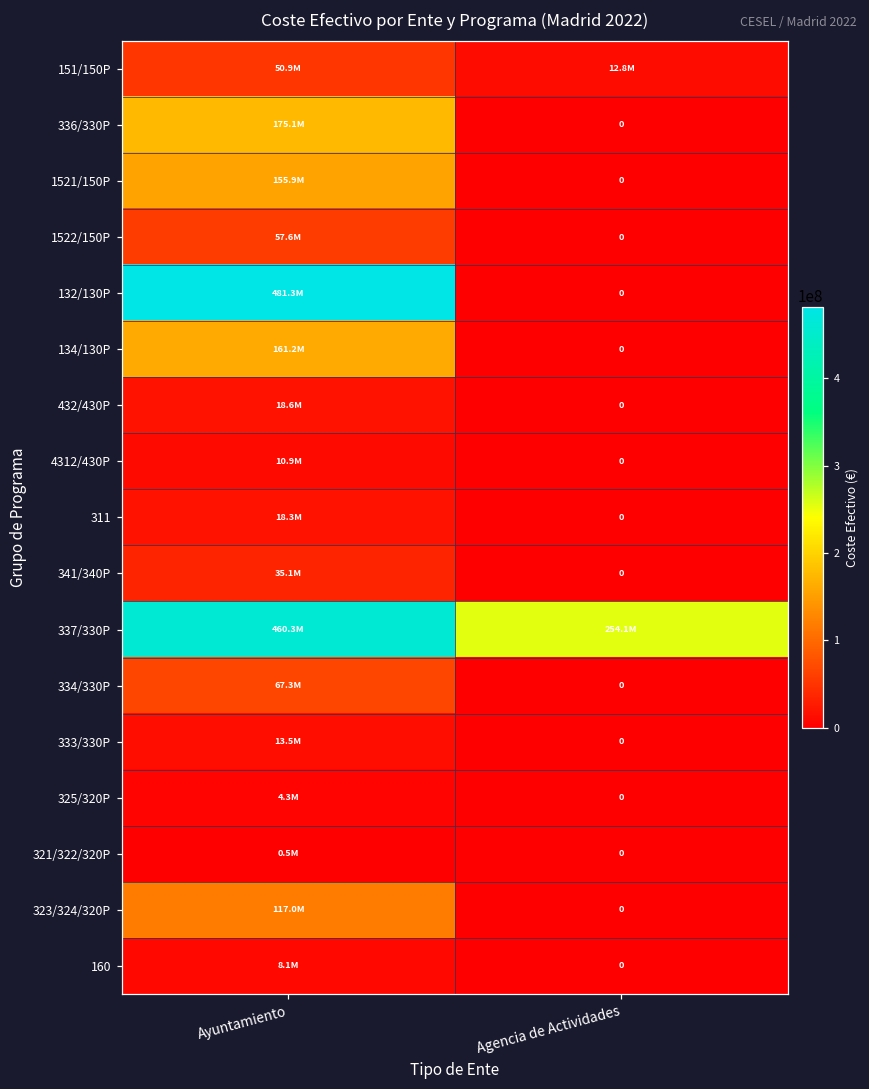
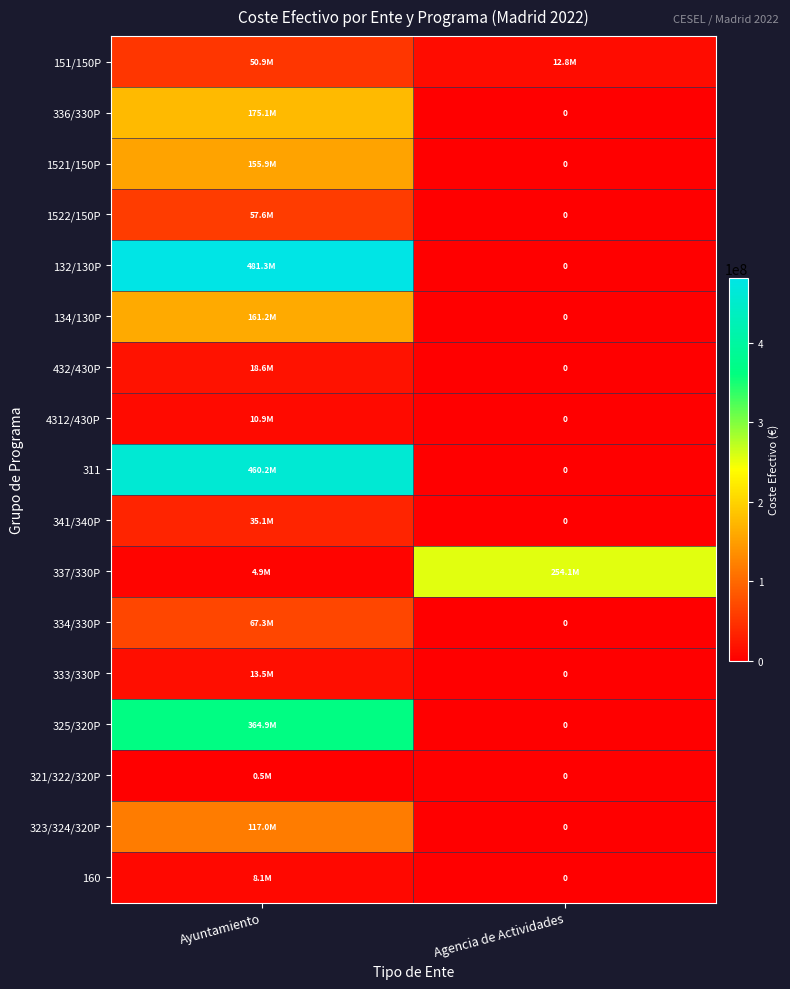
  {
    "151/150P": {
      "Ayuntamiento": "50.9M",
      "Agencia de Actividades": "12.8M"
    },
    "336/330P": {
      "Ayuntamiento": "175.1M",
      "Agencia de Actividades": "0"
    },
    "1521/150P": {
      "Ayuntamiento": "155.9M",
      "Agencia de Actividades": "0"
    },
    "1522/150P": {
      "Ayuntamiento": "57.6M",
      "Agencia de Actividades": "0"
    },
    "132/130P": {
      "Ayuntamiento": "481.3M",
      "Agencia de Actividades": "0"
    },
    "134/130P": {
      "Ayuntamiento": "161.2M",
      "Agencia de Actividades": "0"
    },
    "432/430P": {
      "Ayuntamiento": "18.6M",
      "Agencia de Actividades": "0"
    },
    "4312/430P": {
      "Ayuntamiento": "10.9M",
      "Agencia de Actividades": "0"
    },
    "311": {
-     "Ayuntamiento": "18.3M",
+     "Ayuntamiento": "460.2M",
      "Agencia de Actividades": "0"
    },
    "341/340P": {
      "Ayuntamiento": "35.1M",
      "Agencia de Actividades": "0"
    },
    "337/330P": {
-     "Ayuntamiento": "460.3M",
+     "Ayuntamiento": "4.9M",
      "Agencia de Actividades": "254.1M"
    },
    "334/330P": {
      "Ayuntamiento": "67.3M",
      "Agencia de Actividades": "0"
    },
    "333/330P": {
      "Ayuntamiento": "13.5M",
      "Agencia de Actividades": "0"
    },
    "325/320P": {
-     "Ayuntamiento": "4.3M",
+     "Ayuntamiento": "364.9M",
      "Agencia de Actividades": "0"
    },
    "321/322/320P": {
      "Ayuntamiento": "0.5M",
      "Agencia de Actividades": "0"
    },
    "323/324/320P": {
      "Ayuntamiento": "117.0M",
      "Agencia de Actividades": "0"
    },
    "160": {
      "Ayuntamiento": "8.1M",
      "Agencia de Actividades": "0"
    }
  }
